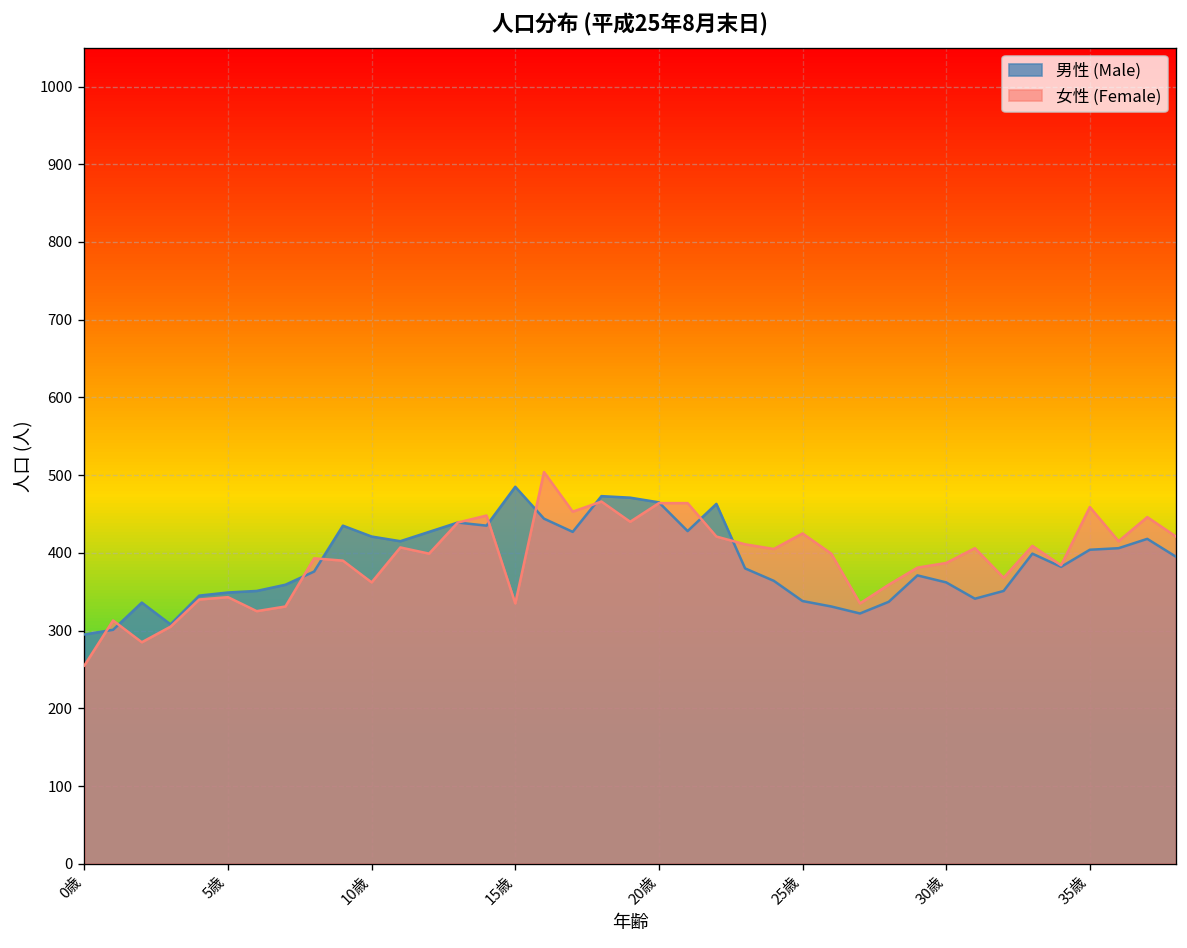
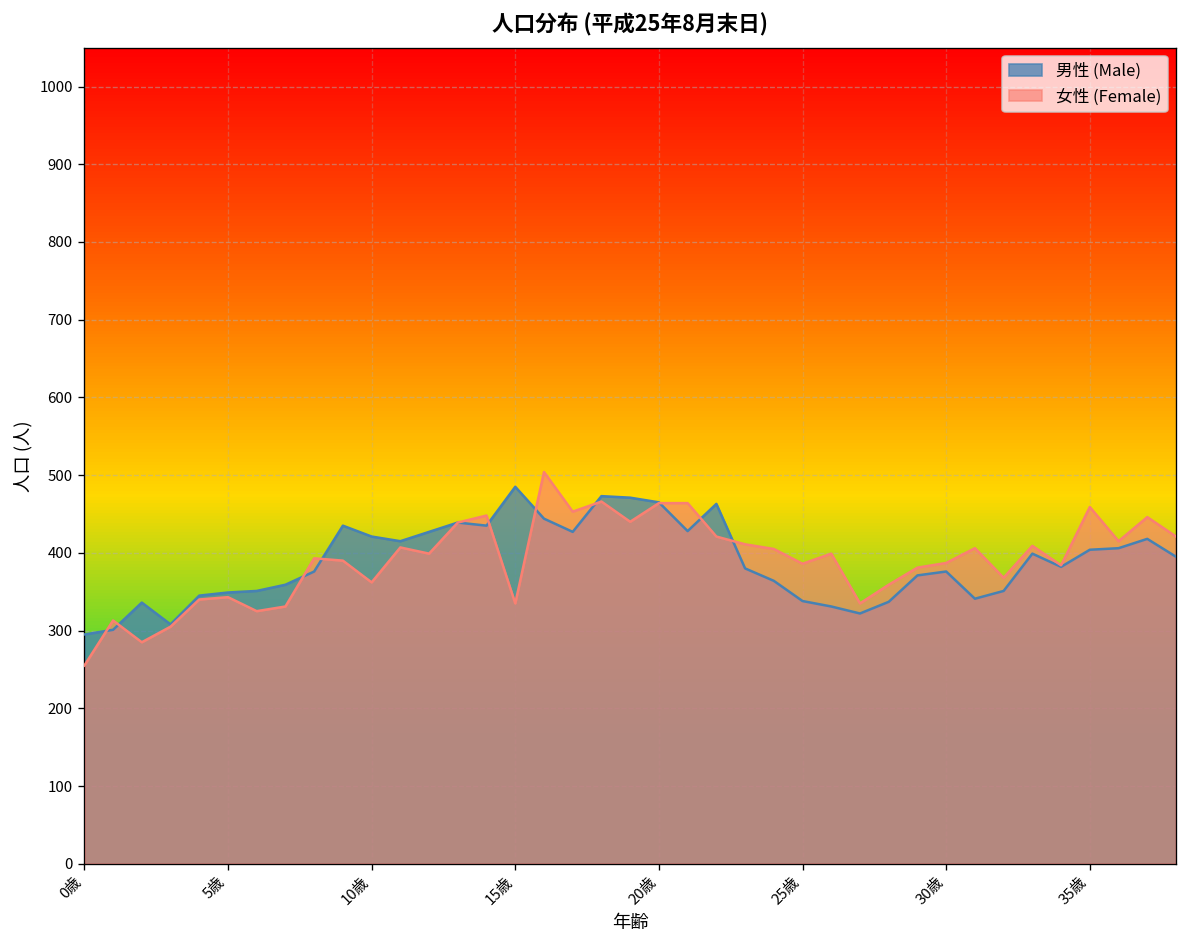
  {
    "男性 (Male)": {
      "0歳": 300,
      "5歳": 350,
      "10歳": 420,
      "15歳": 490,
      "25歳": 340,
-     "30歳": 360,
+     "30歳": 380,
      "35歳": 400
    },
    "女性 (Female)": {
      "0歳": 260,
      "5歳": 340,
      "10歳": 360,
      "15歳": 340,
-     "25歳": 430,
+     "25歳": 390,
      "30歳": 390,
      "35歳": 460
    }
  }
